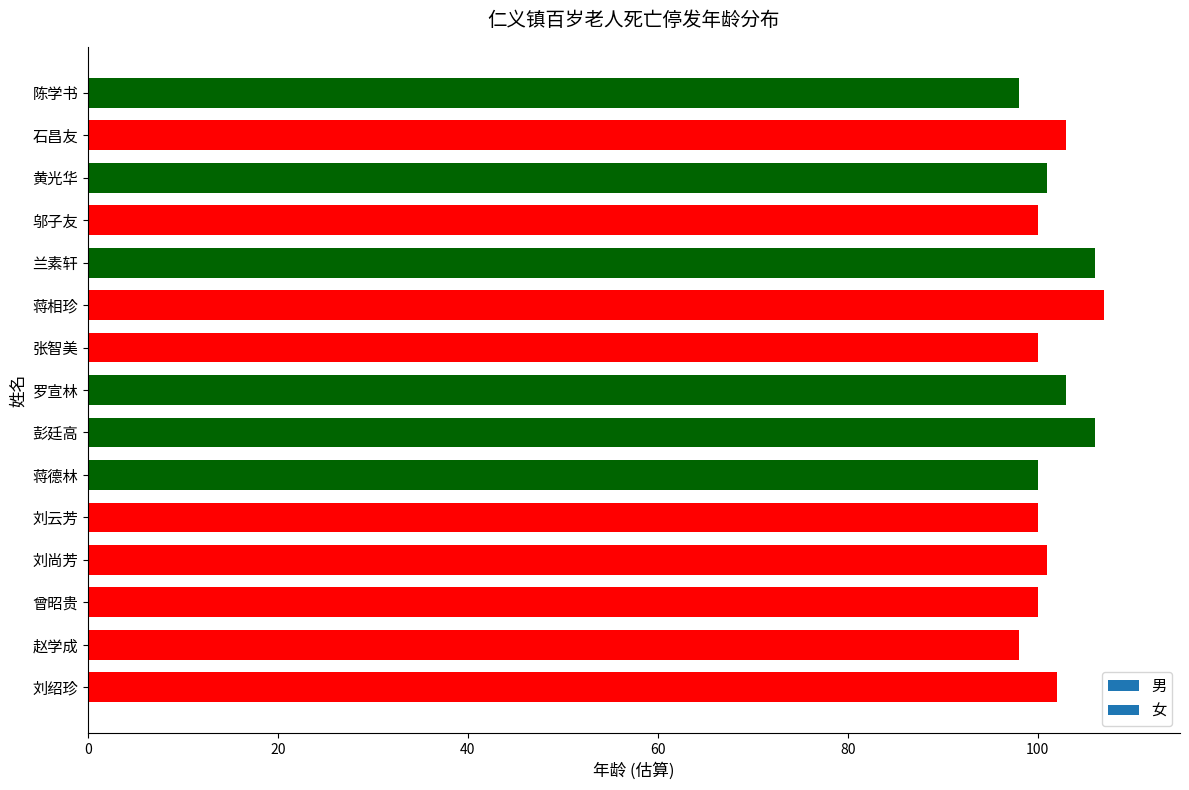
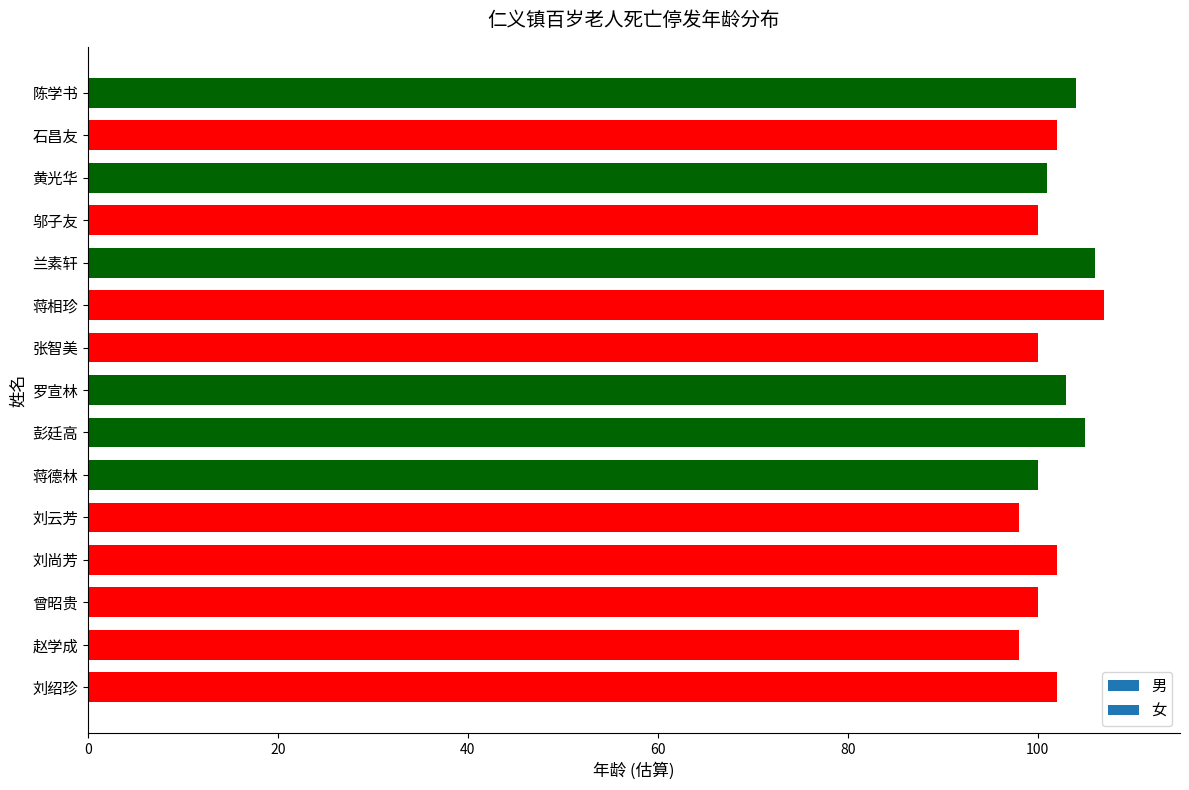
  {
-   "陈学书": 98,
-   "石昌友": 103,
+   "陈学书": 104,
+   "石昌友": 102,
    "黄光华": 101,
    "邬子友": 100,
    "兰素轩": 106,
    "蒋相珍": 107,
    "张智美": 100,
    "罗宣林": 103,
-   "彭廷高": 106,
+   "彭廷高": 105,
    "蒋德林": 100,
-   "刘云芳": 100,
-   "刘尚芳": 101,
+   "刘云芳": 98,
+   "刘尚芳": 102,
    "曾昭贵": 100,
    "赵学成": 98,
    "刘绍珍": 102
  }
